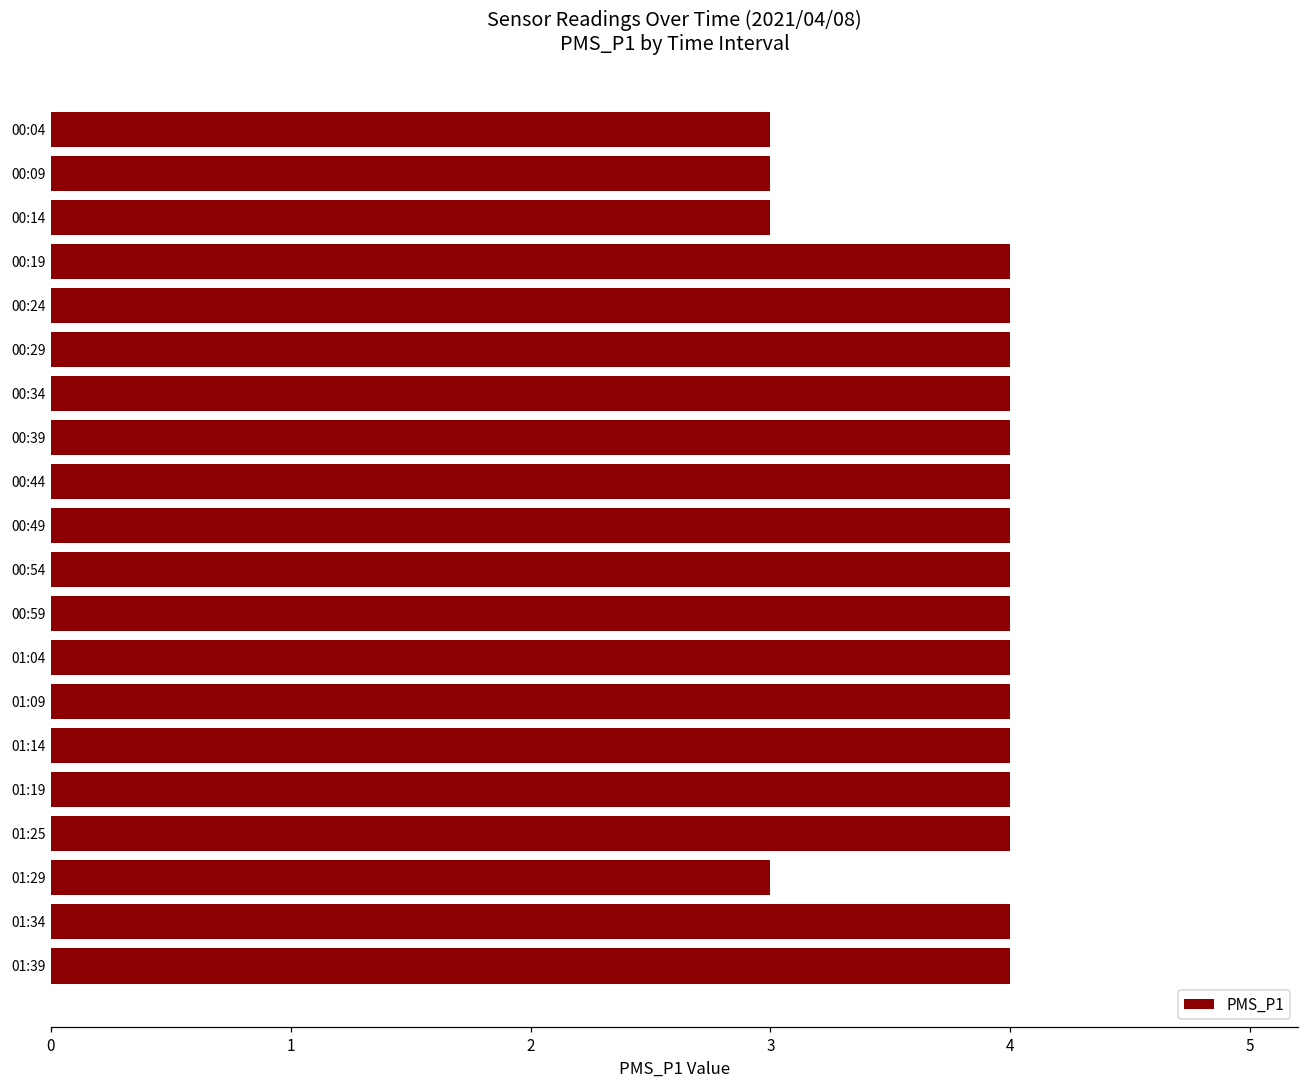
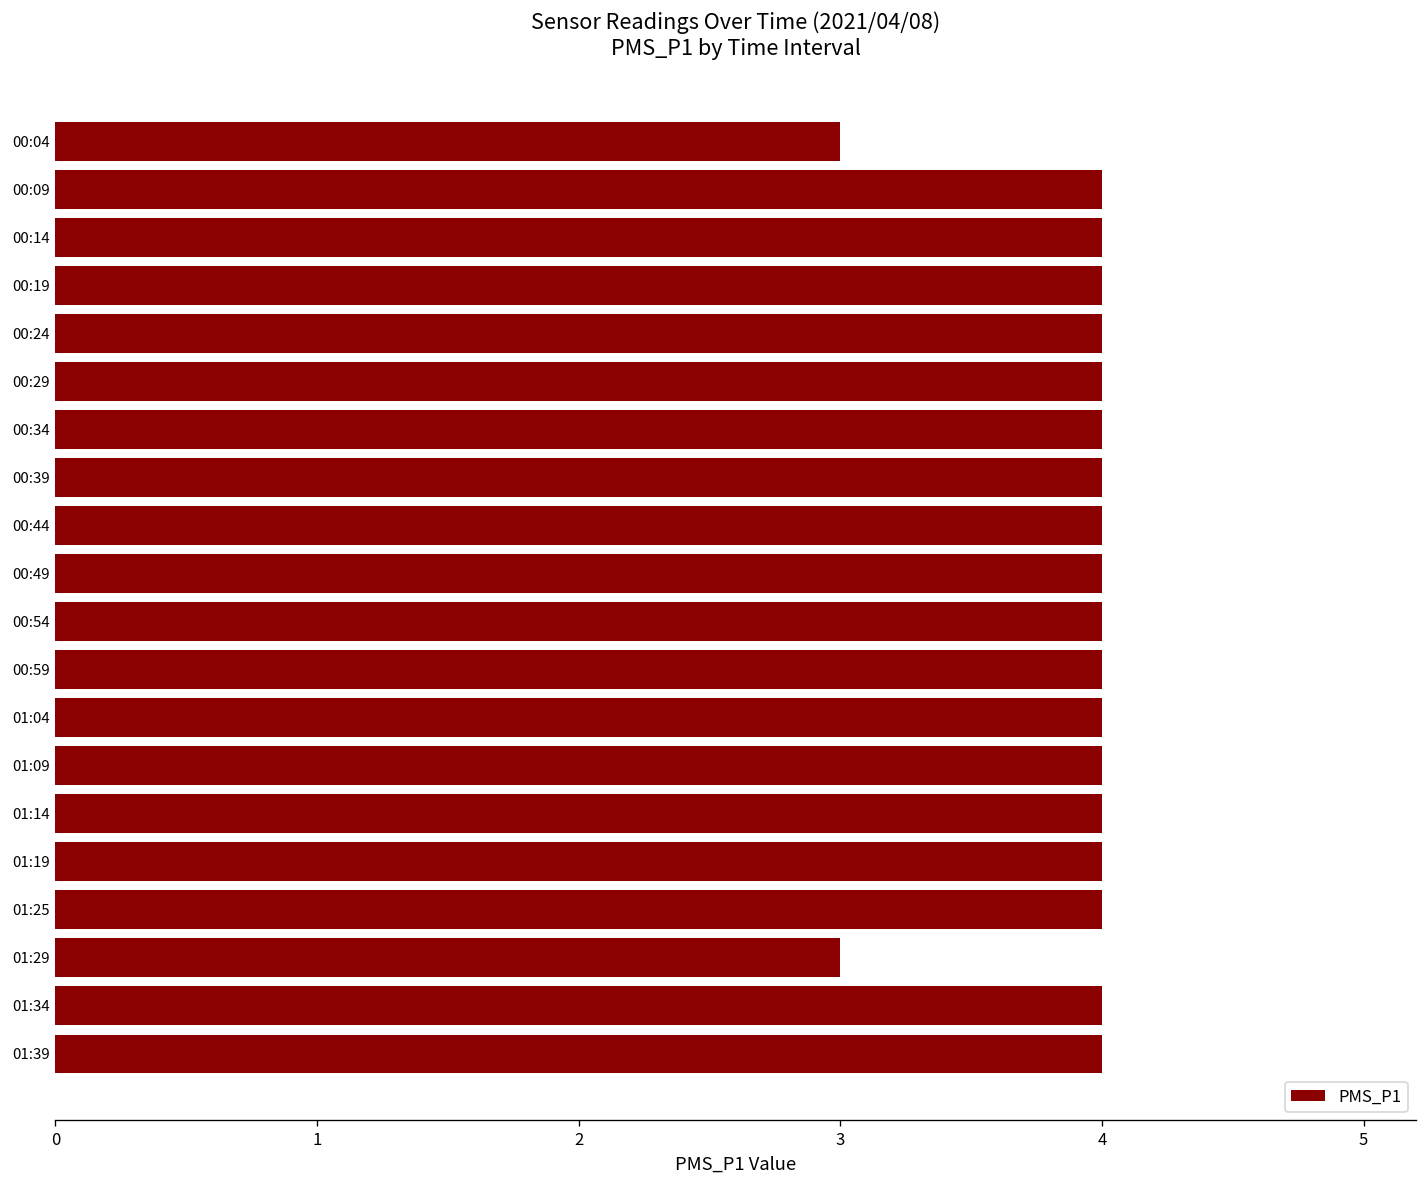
  {
    "00:04": 3,
-   "00:09": 3,
-   "00:14": 3,
+   "00:09": 4,
+   "00:14": 4,
    "00:19": 4,
    "00:24": 4,
    "00:29": 4,
    "00:34": 4,
    "00:39": 4,
    "00:44": 4,
    "00:49": 4,
    "00:54": 4,
    "00:59": 4,
    "01:04": 4,
    "01:09": 4,
    "01:14": 4,
    "01:19": 4,
    "01:25": 4,
    "01:29": 3,
    "01:34": 4,
    "01:39": 4
  }
